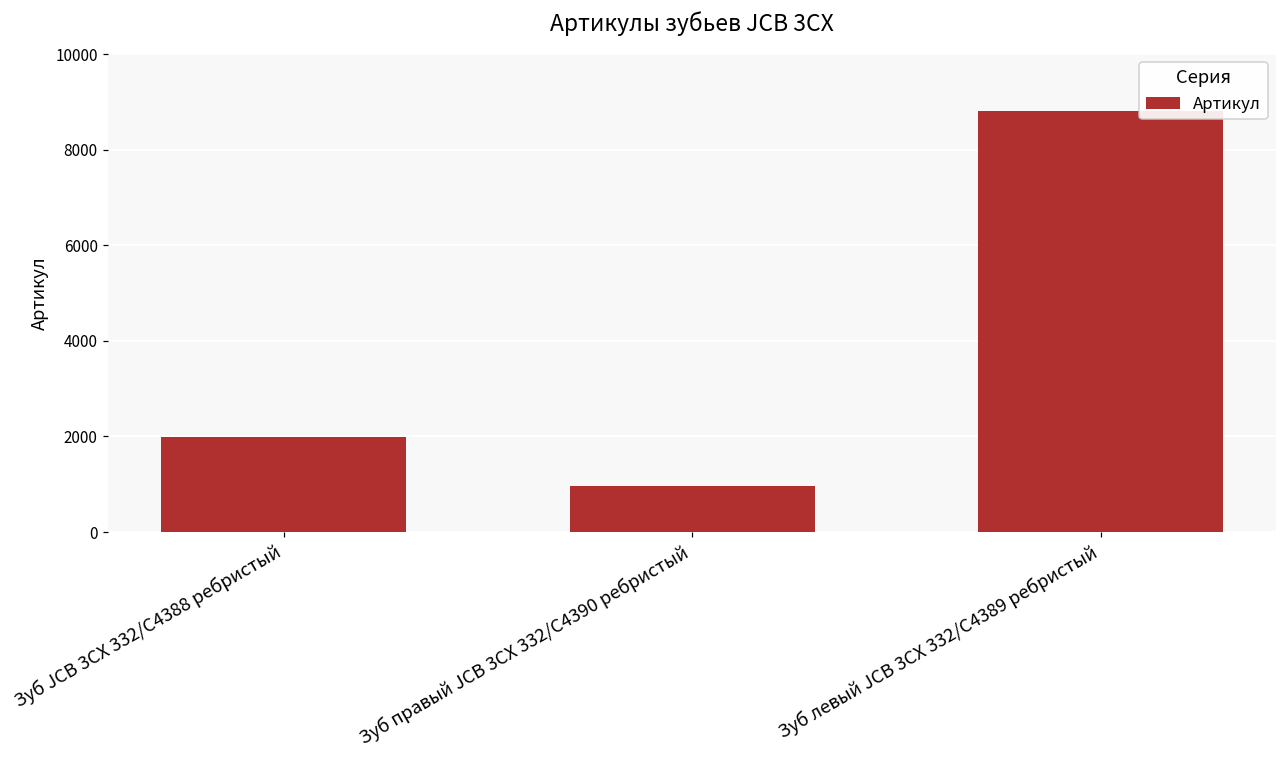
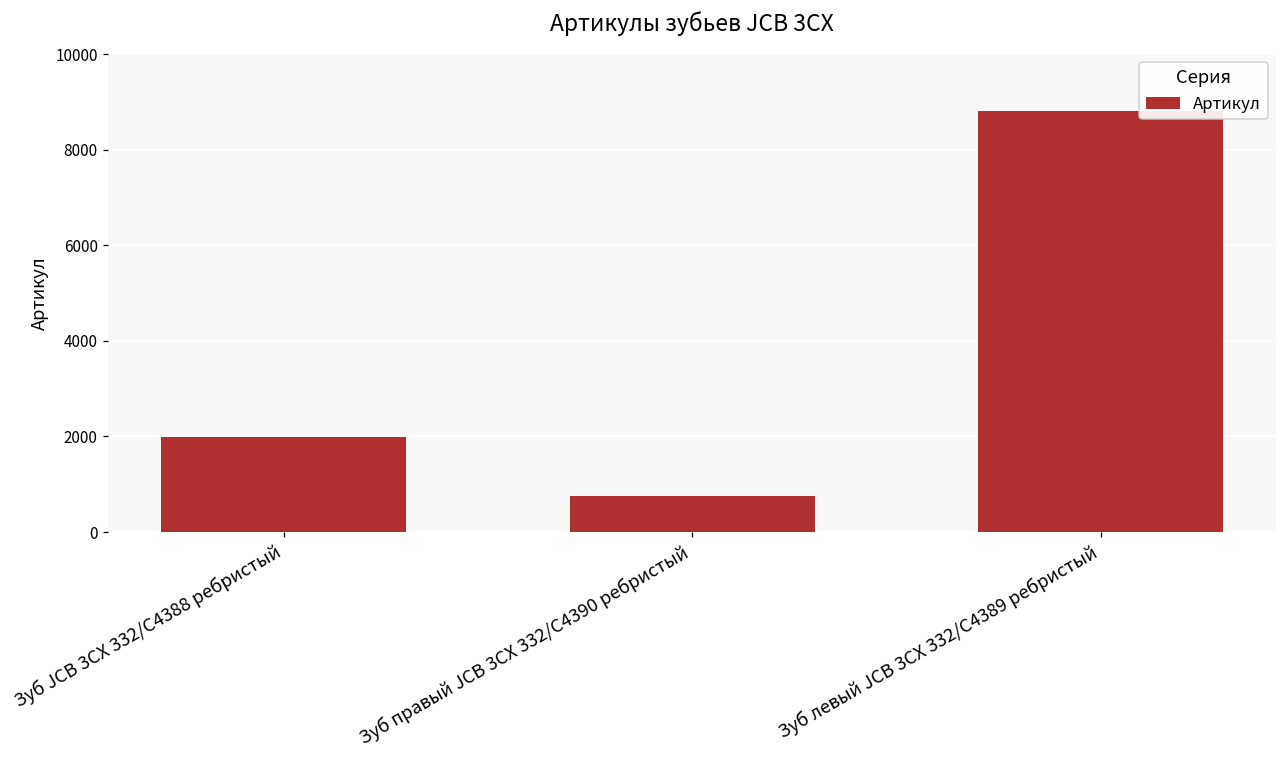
  {
    "Зуб JCB 3CX 332/C4388 ребристый": 2000,
-   "Зуб правый JCB 3CX 332/C4390 ребристый": 1000,
+   "Зуб правый JCB 3CX 332/C4390 ребристый": 800,
    "Зуб левый JCB 3CX 332/C4389 ребристый": 8800
  }
